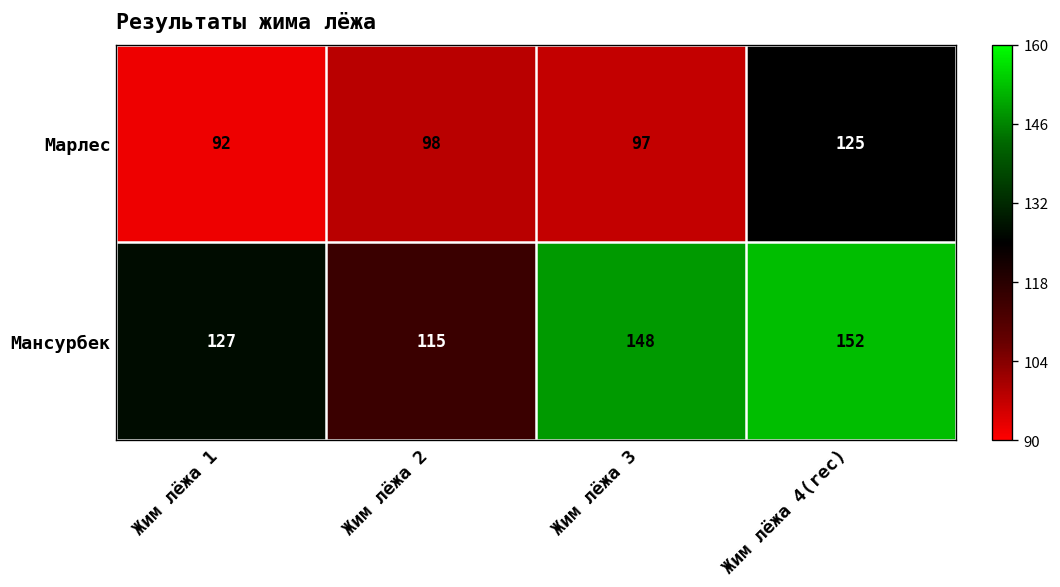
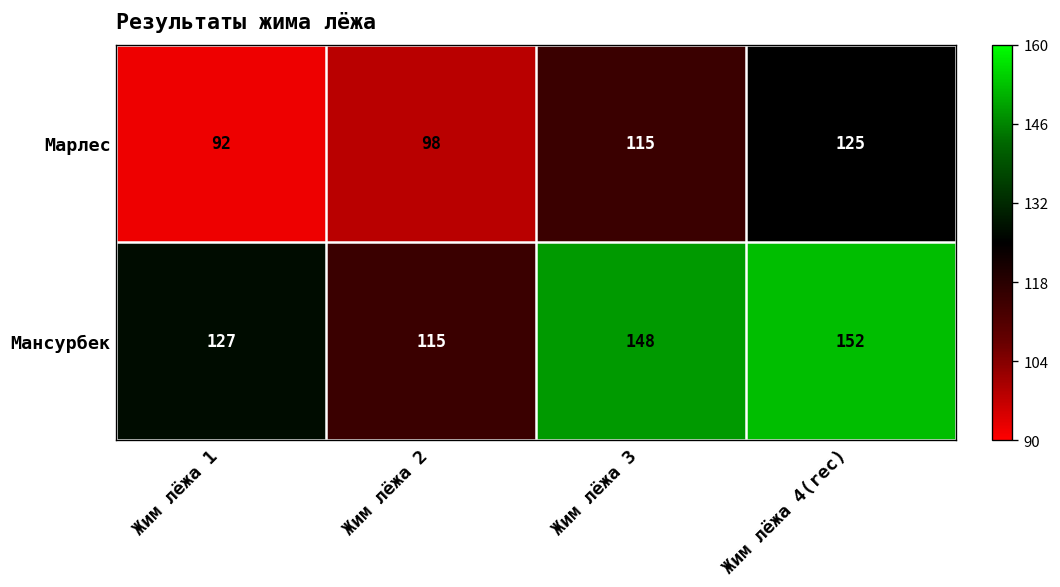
  {
    "Марлес": {
      "Жим лёжа 1": 92,
      "Жим лёжа 2": 98,
-     "Жим лёжа 3": 97,
+     "Жим лёжа 3": 115,
      "Жим лёжа 4(rec)": 125
    },
    "Мансурбек": {
      "Жим лёжа 1": 127,
      "Жим лёжа 2": 115,
      "Жим лёжа 3": 148,
      "Жим лёжа 4(rec)": 152
    }
  }
